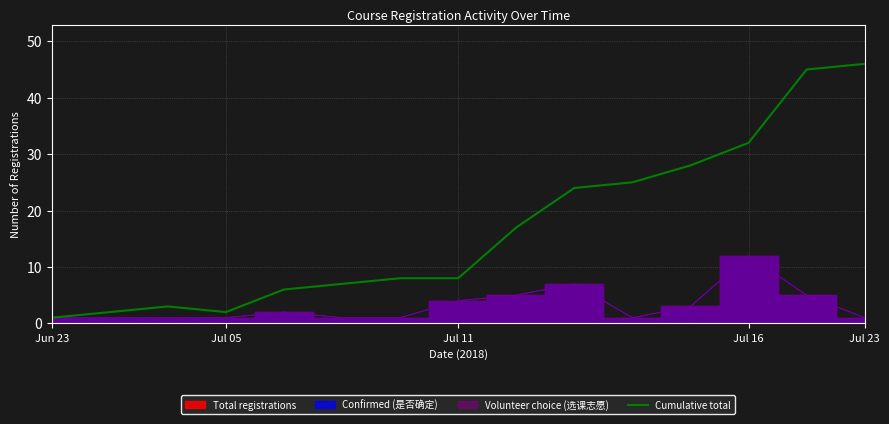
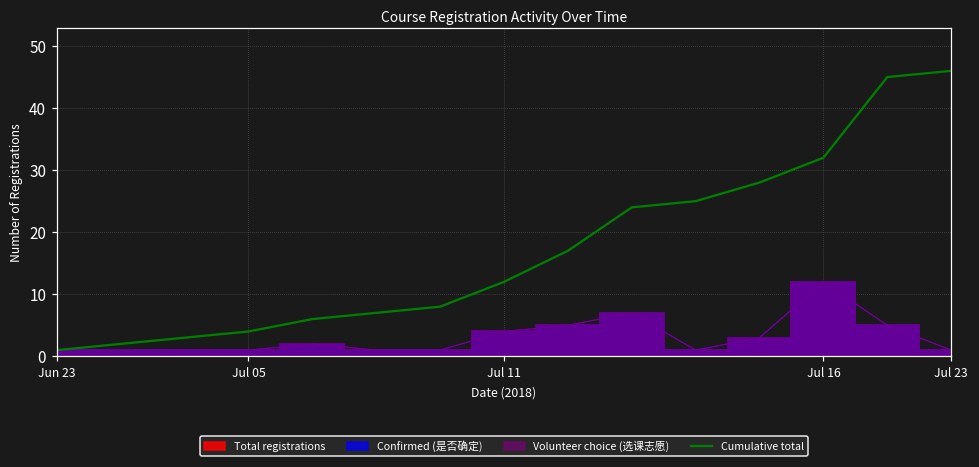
  {
    "Cumulative total": {
-     "Jul 05": 2,
-     "Jul 11": 8,
+     "Jul 05": 4,
+     "Jul 11": 12,
      "Jul 16": 32,
      "Jul 23": 46
    }
  }
